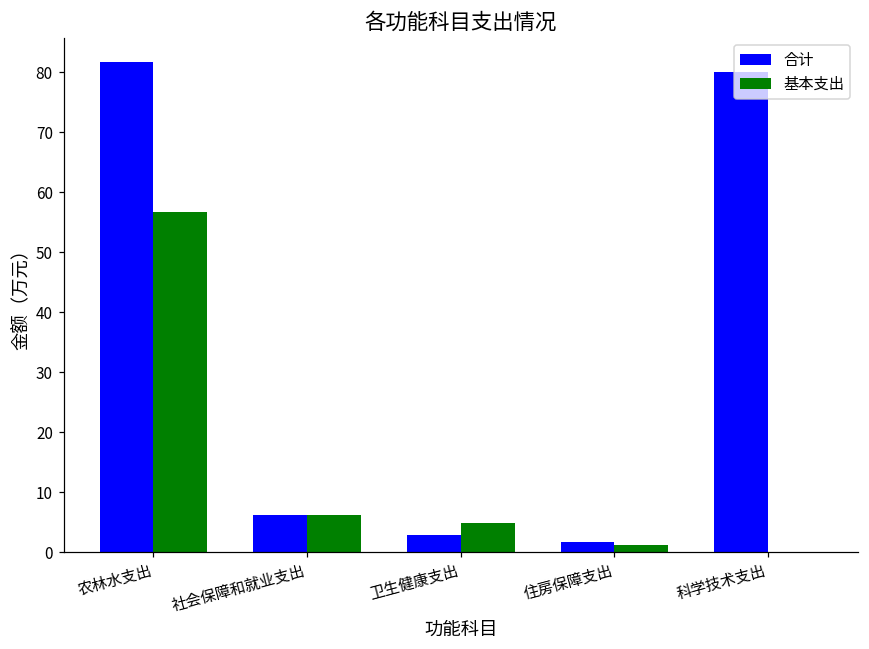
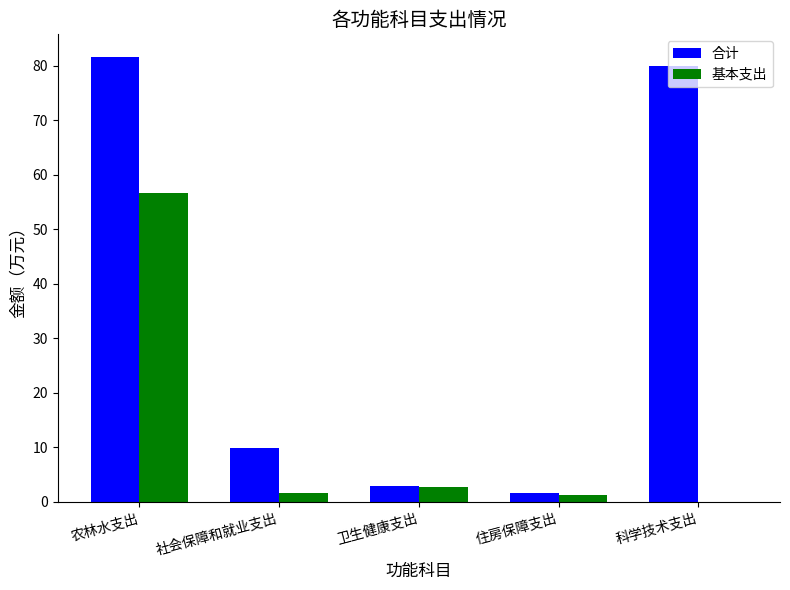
  {
    "合计": {
      "农林水支出": 82,
-     "社会保障和就业支出": 6,
+     "社会保障和就业支出": 10,
      "卫生健康支出": 3,
      "住房保障支出": 2
    },
    "基本支出": {
      "农林水支出": 57,
-     "社会保障和就业支出": 6,
-     "卫生健康支出": 5,
+     "社会保障和就业支出": 2,
+     "卫生健康支出": 3,
      "住房保障支出": 1,
      "科学技术支出": 0
    }
  }
